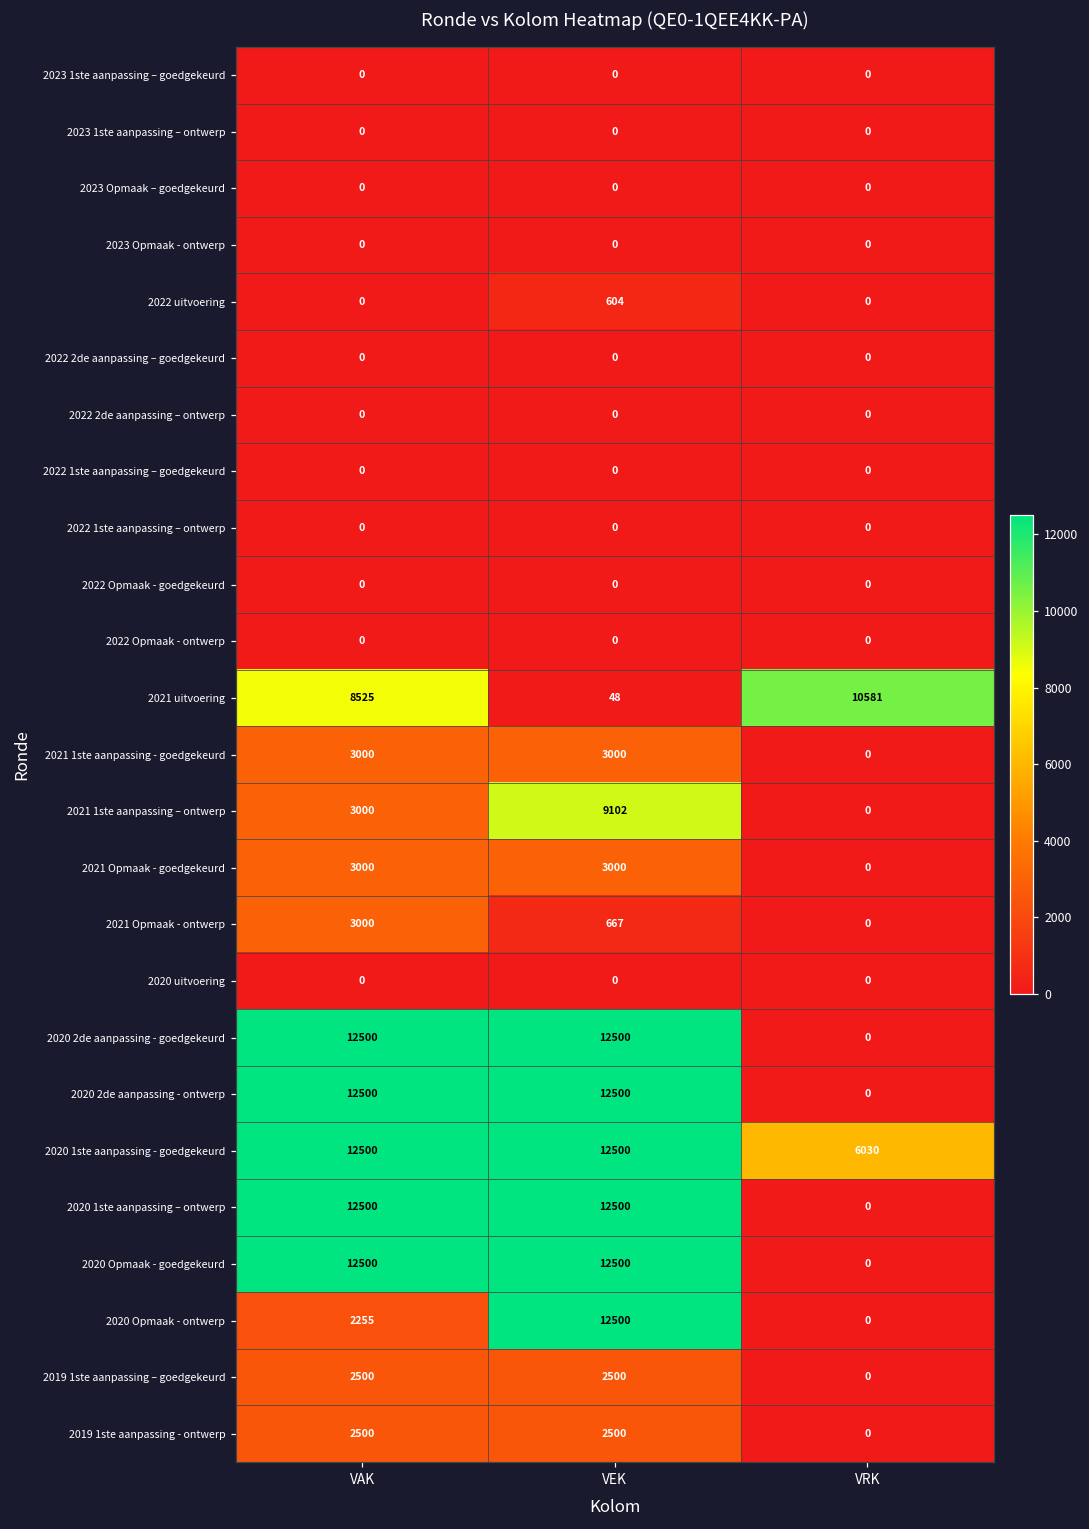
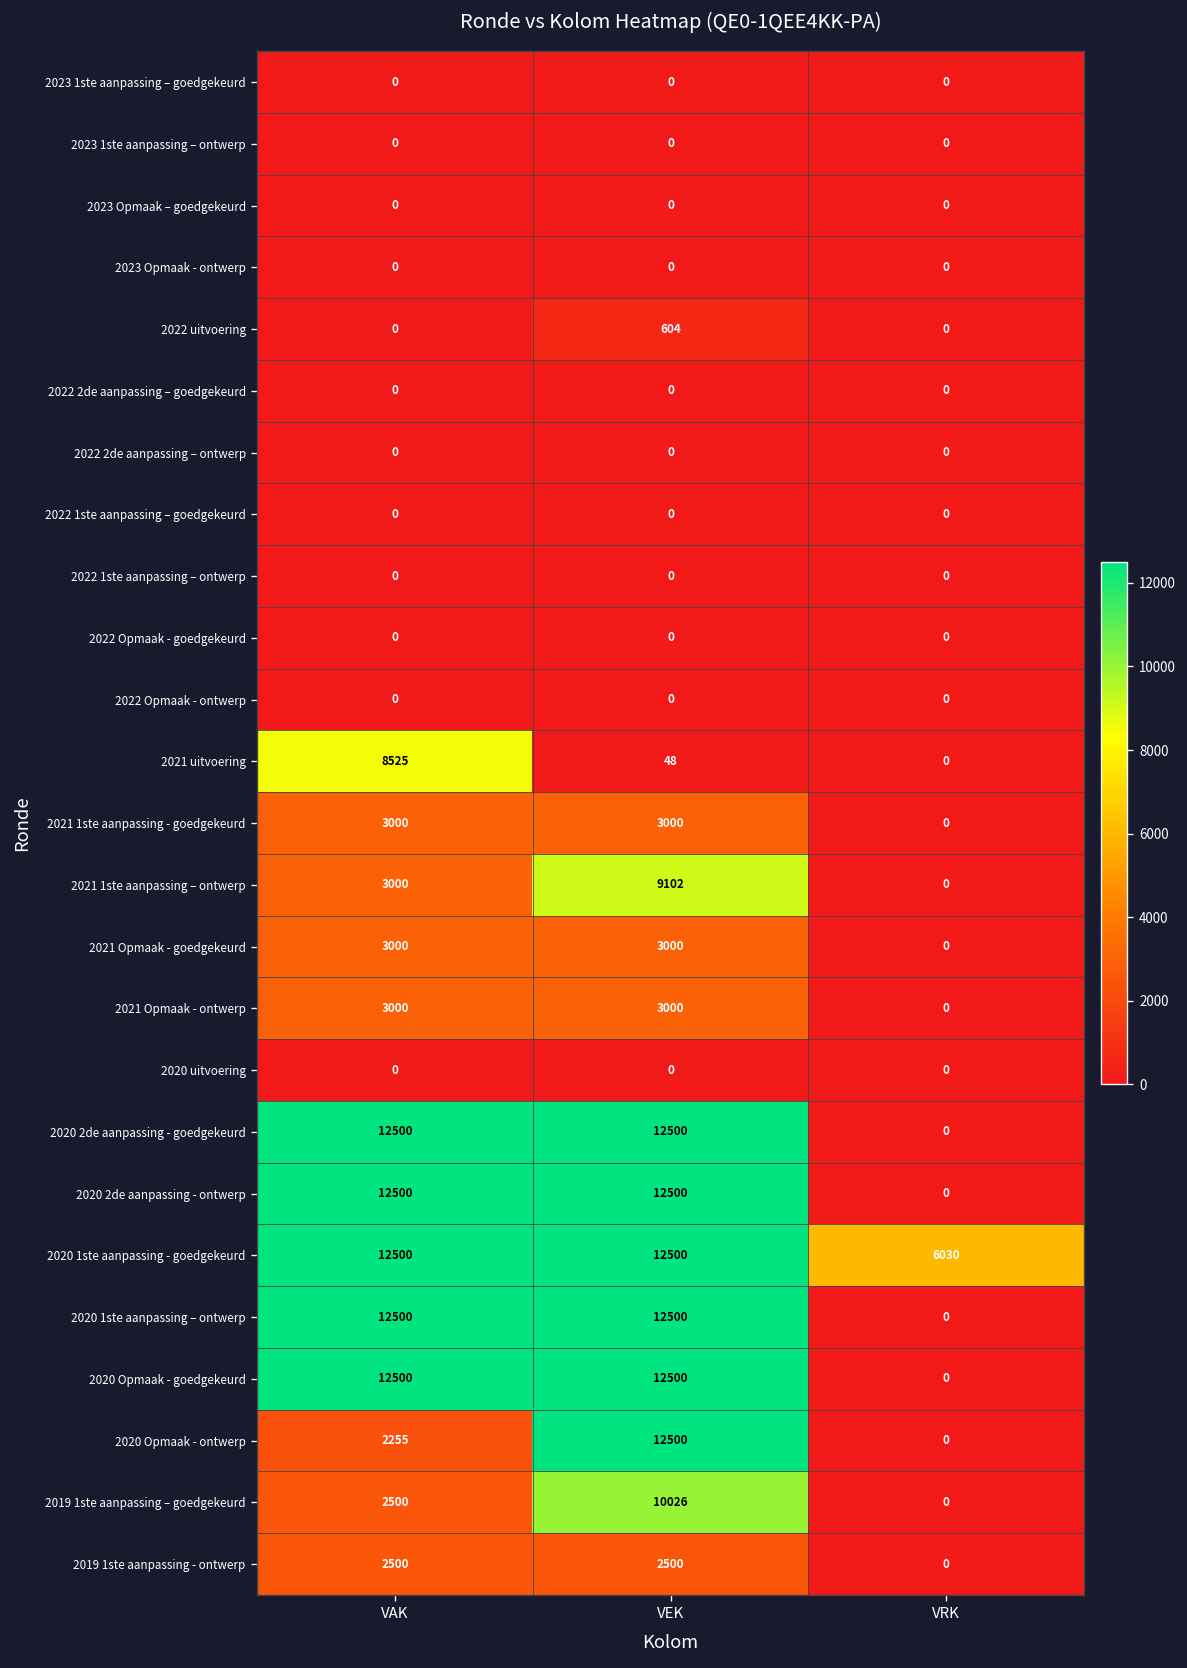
  {
    "2023 1ste aanpassing – goedgekeurd": {
      "VAK": 0,
      "VEK": 0,
      "VRK": 0
    },
    "2023 1ste aanpassing – ontwerp": {
      "VAK": 0,
      "VEK": 0,
      "VRK": 0
    },
    "2023 Opmaak – goedgekeurd": {
      "VAK": 0,
      "VEK": 0,
      "VRK": 0
    },
    "2023 Opmaak - ontwerp": {
      "VAK": 0,
      "VEK": 0,
      "VRK": 0
    },
    "2022 uitvoering": {
      "VAK": 0,
      "VEK": 604,
      "VRK": 0
    },
    "2022 2de aanpassing – goedgekeurd": {
      "VAK": 0,
      "VEK": 0,
      "VRK": 0
    },
    "2022 2de aanpassing – ontwerp": {
      "VAK": 0,
      "VEK": 0,
      "VRK": 0
    },
    "2022 1ste aanpassing – goedgekeurd": {
      "VAK": 0,
      "VEK": 0,
      "VRK": 0
    },
    "2022 1ste aanpassing – ontwerp": {
      "VAK": 0,
      "VEK": 0,
      "VRK": 0
    },
    "2022 Opmaak - goedgekeurd": {
      "VAK": 0,
      "VEK": 0,
      "VRK": 0
    },
    "2022 Opmaak - ontwerp": {
      "VAK": 0,
      "VEK": 0,
      "VRK": 0
    },
    "2021 uitvoering": {
      "VAK": 8525,
      "VEK": 48,
-     "VRK": 10581
+     "VRK": 0
    },
    "2021 1ste aanpassing - goedgekeurd": {
      "VAK": 3000,
      "VEK": 3000,
      "VRK": 0
    },
    "2021 1ste aanpassing – ontwerp": {
      "VAK": 3000,
      "VEK": 9102,
      "VRK": 0
    },
    "2021 Opmaak - goedgekeurd": {
      "VAK": 3000,
      "VEK": 3000,
      "VRK": 0
    },
    "2021 Opmaak - ontwerp": {
      "VAK": 3000,
-     "VEK": 667,
+     "VEK": 3000,
      "VRK": 0
    },
    "2020 uitvoering": {
      "VAK": 0,
      "VEK": 0,
      "VRK": 0
    },
    "2020 2de aanpassing - goedgekeurd": {
      "VAK": 12500,
      "VEK": 12500,
      "VRK": 0
    },
    "2020 2de aanpassing - ontwerp": {
      "VAK": 12500,
      "VEK": 12500,
      "VRK": 0
    },
    "2020 1ste aanpassing - goedgekeurd": {
      "VAK": 12500,
      "VEK": 12500,
      "VRK": 6030
    },
    "2020 1ste aanpassing – ontwerp": {
      "VAK": 12500,
      "VEK": 12500,
      "VRK": 0
    },
    "2020 Opmaak - goedgekeurd": {
      "VAK": 12500,
      "VEK": 12500,
      "VRK": 0
    },
    "2020 Opmaak - ontwerp": {
      "VAK": 2255,
      "VEK": 12500,
      "VRK": 0
    },
    "2019 1ste aanpassing – goedgekeurd": {
      "VAK": 2500,
-     "VEK": 2500,
+     "VEK": 10026,
      "VRK": 0
    },
    "2019 1ste aanpassing - ontwerp": {
      "VAK": 2500,
      "VEK": 2500,
      "VRK": 0
    }
  }
